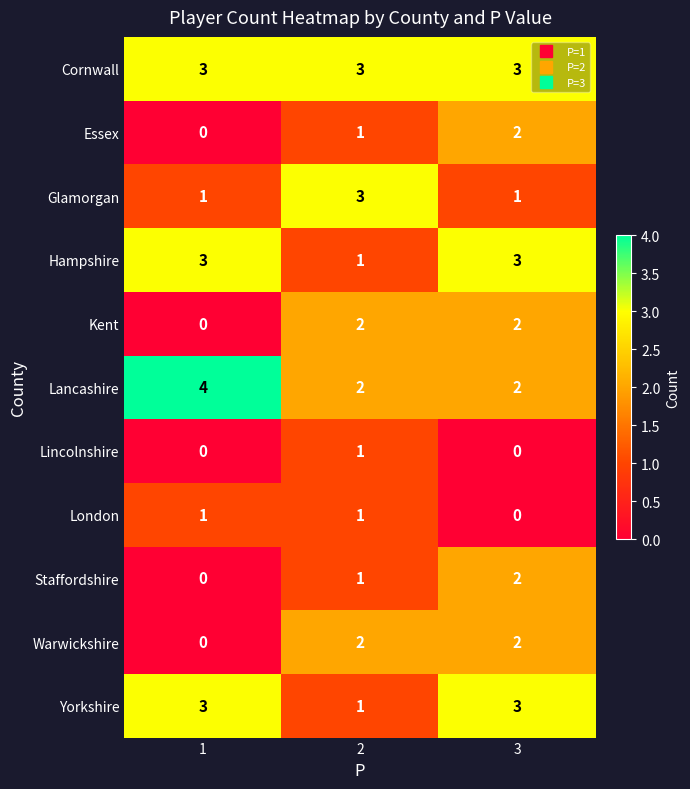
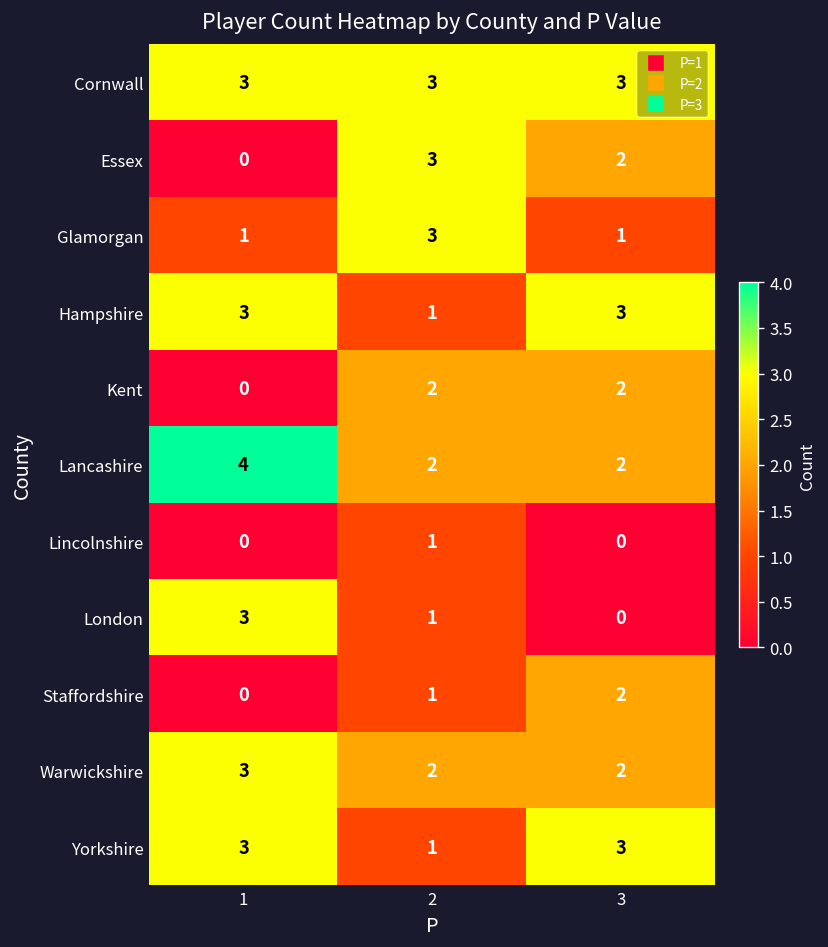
  {
    "Cornwall": {
      "1": 3,
      "2": 3,
      "3": 3
    },
    "Essex": {
      "1": 0,
-     "2": 1,
+     "2": 3,
      "3": 2
    },
    "Glamorgan": {
      "1": 1,
      "2": 3,
      "3": 1
    },
    "Hampshire": {
      "1": 3,
      "2": 1,
      "3": 3
    },
    "Kent": {
      "1": 0,
      "2": 2,
      "3": 2
    },
    "Lancashire": {
      "1": 4,
      "2": 2,
      "3": 2
    },
    "Lincolnshire": {
      "1": 0,
      "2": 1,
      "3": 0
    },
    "London": {
-     "1": 1,
+     "1": 3,
      "2": 1,
      "3": 0
    },
    "Staffordshire": {
      "1": 0,
      "2": 1,
      "3": 2
    },
    "Warwickshire": {
-     "1": 0,
+     "1": 3,
      "2": 2,
      "3": 2
    },
    "Yorkshire": {
      "1": 3,
      "2": 1,
      "3": 3
    }
  }
